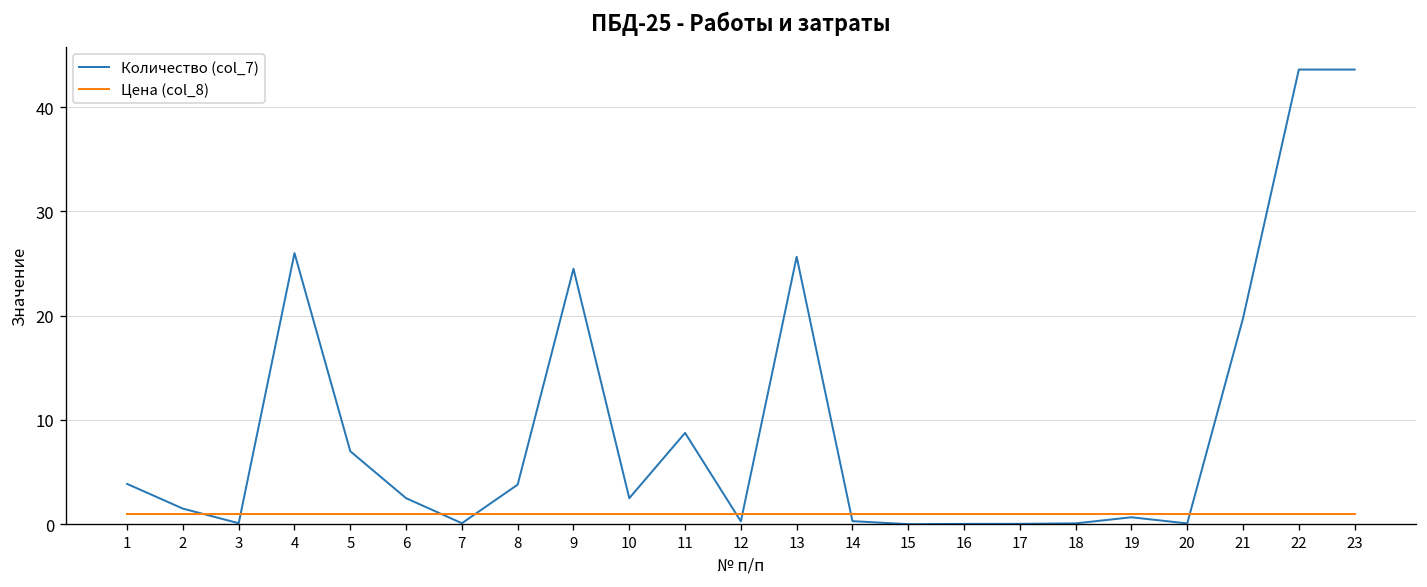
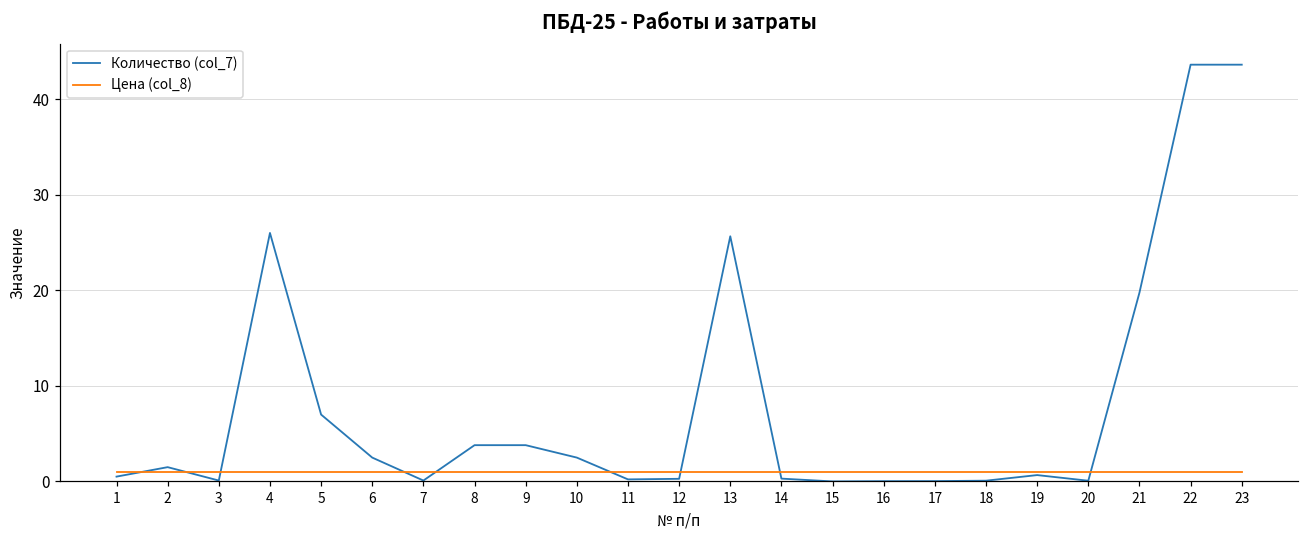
  {
    "Количество (col_7)": {
-     "1": 4,
+     "1": 1,
      "2": 2,
      "3": 0,
      "4": 26,
      "5": 7,
      "6": 3,
      "7": 0,
      "8": 4,
-     "9": 25,
+     "9": 4,
      "10": 3,
-     "11": 9,
+     "11": 0,
      "12": 0,
      "13": 26,
      "14": 0,
      "15": 0,
      "16": 0,
      "17": 0,
      "18": 0,
      "19": 1,
      "20": 0,
      "21": 20,
      "22": 44,
      "23": 44
    },
    "Цена (col_8)": {
      "1": 1,
      "2": 1,
      "3": 1,
      "4": 1,
      "5": 1,
      "6": 1,
      "7": 1,
      "8": 1,
      "9": 1,
      "10": 1,
      "11": 1,
      "12": 1,
      "13": 1,
      "14": 1,
      "15": 1,
      "16": 1,
      "17": 1,
      "18": 1,
      "19": 1,
      "20": 1,
      "21": 1,
      "22": 1,
      "23": 1
    }
  }
